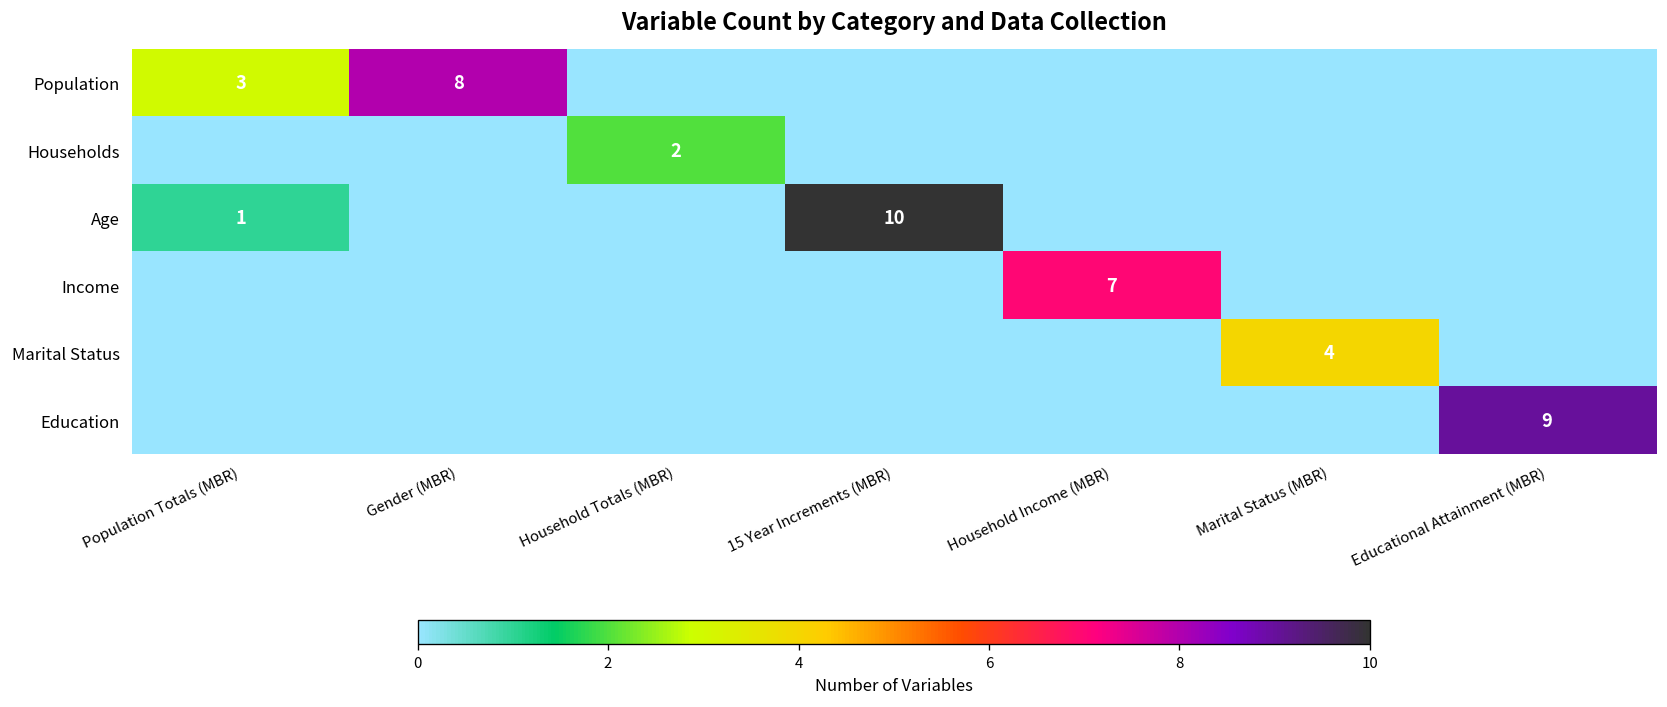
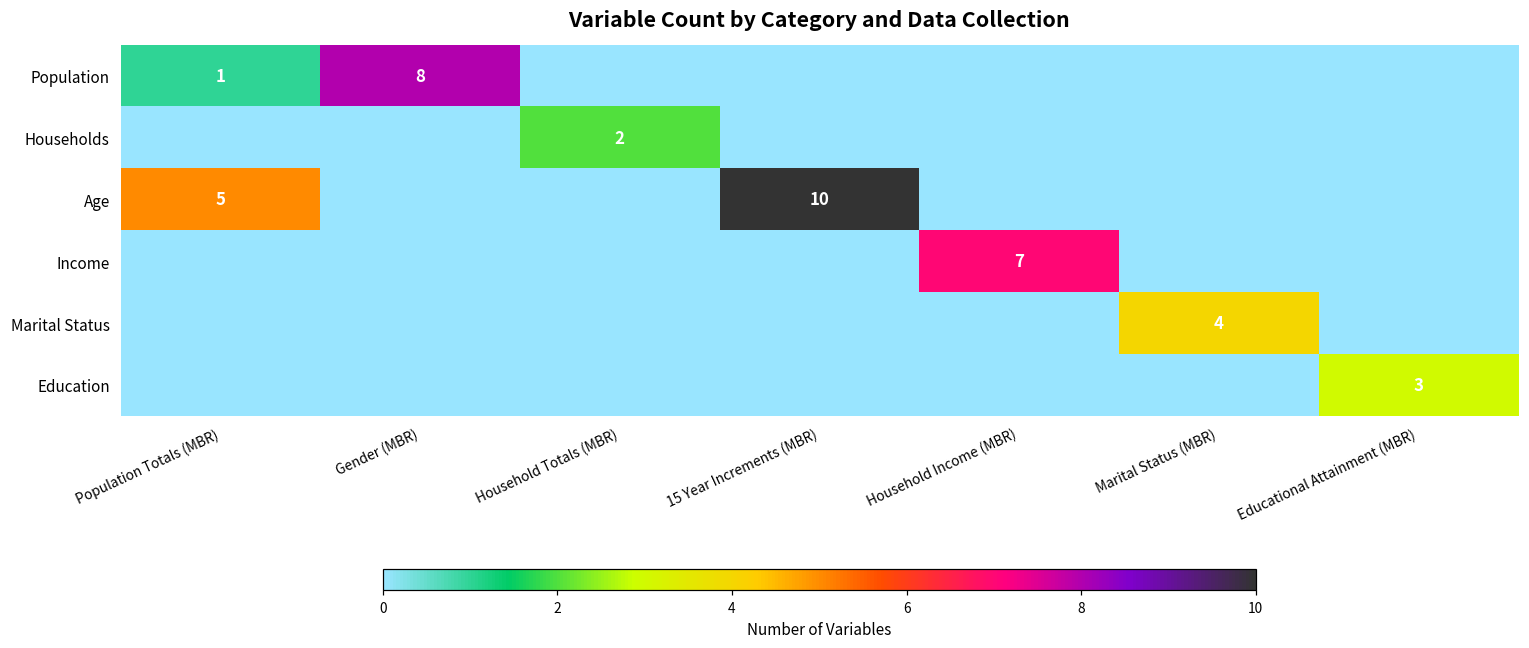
  {
    "Population": {
-     "Population Totals (MBR)": 3,
+     "Population Totals (MBR)": 1,
      "Gender (MBR)": 8
    },
    "Households": {
      "Household Totals (MBR)": 2
    },
    "Age": {
-     "Population Totals (MBR)": 1,
+     "Population Totals (MBR)": 5,
      "15 Year Increments (MBR)": 10
    },
    "Income": {
      "Household Income (MBR)": 7
    },
    "Marital Status": {
      "Marital Status (MBR)": 4
    },
    "Education": {
-     "Educational Attainment (MBR)": 9
+     "Educational Attainment (MBR)": 3
    }
  }
